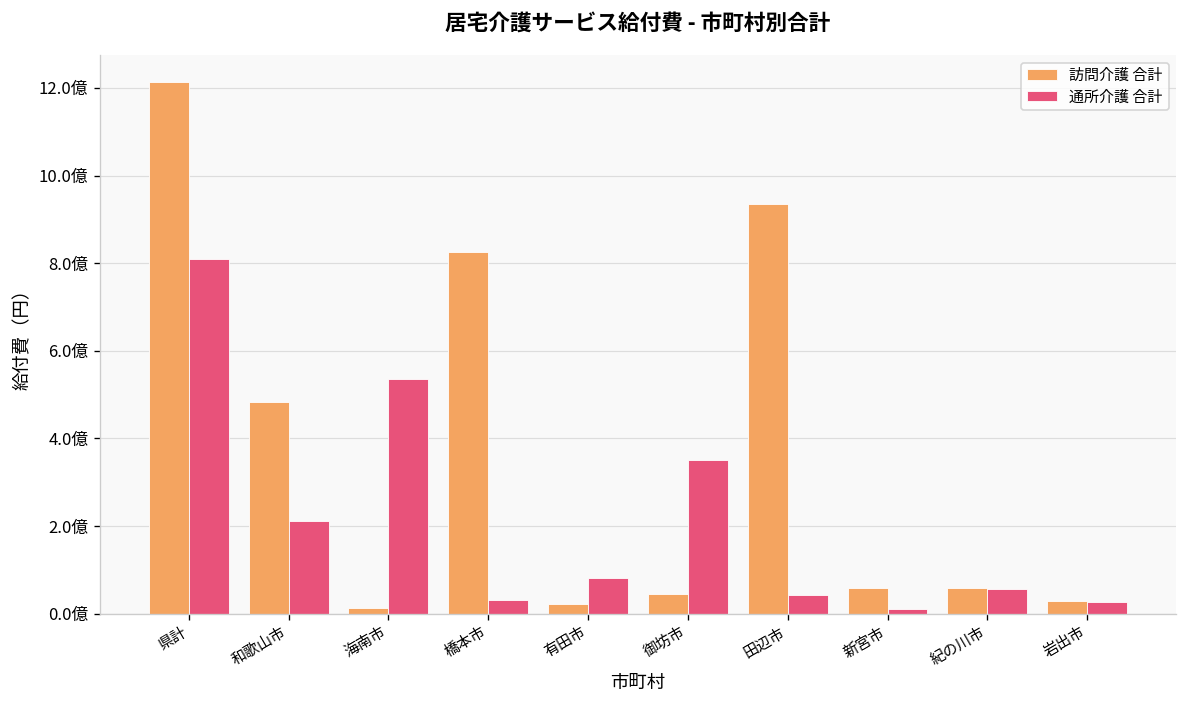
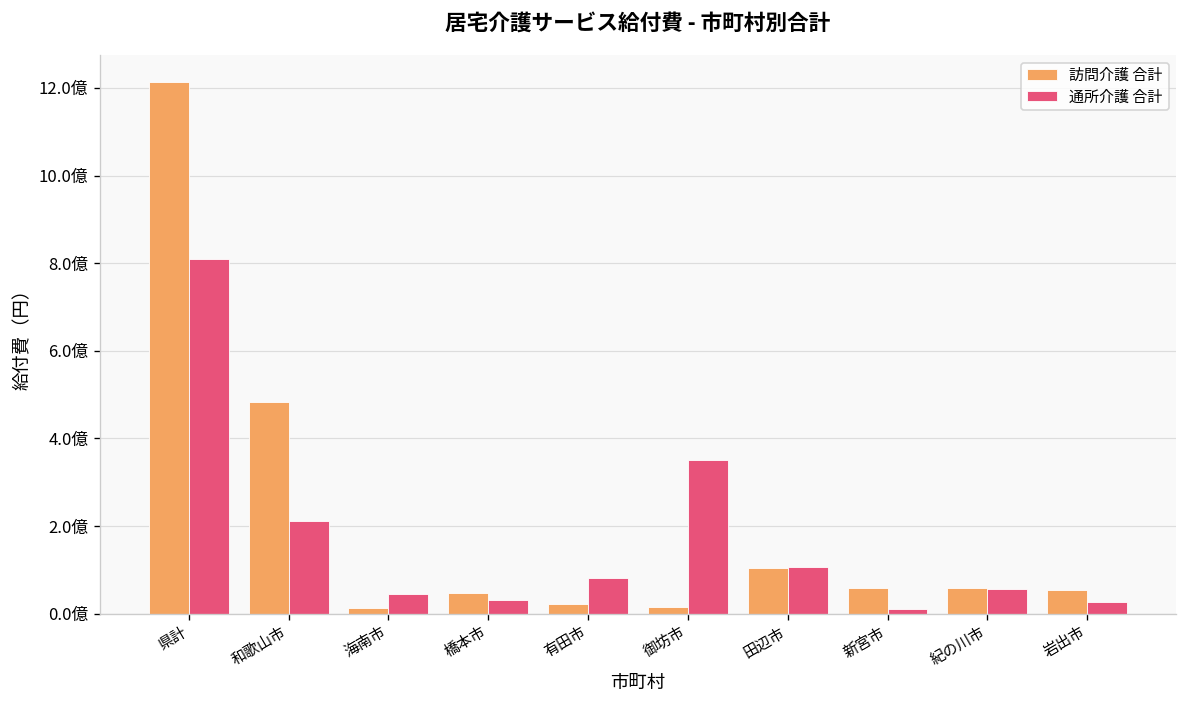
  {
    "訪問介護 合計": {
      "県計": "12.1億",
      "和歌山市": "4.8億",
      "海南市": "0.1億",
-     "橋本市": "8.3億",
+     "橋本市": "0.5億",
      "有田市": "0.2億",
-     "御坊市": "0.5億",
-     "田辺市": "9.3億",
+     "御坊市": "0.2億",
+     "田辺市": "1.0億",
      "新宮市": "0.6億",
      "紀の川市": "0.6億",
-     "岩出市": "0.3億"
+     "岩出市": "0.5億"
    },
    "通所介護 合計": {
      "県計": "8.1億",
      "和歌山市": "2.1億",
-     "海南市": "5.3億",
+     "海南市": "0.4億",
      "橋本市": "0.3億",
      "有田市": "0.8億",
      "御坊市": "3.5億",
-     "田辺市": "0.4億",
+     "田辺市": "1.1億",
      "新宮市": "0.1億",
      "紀の川市": "0.6億",
      "岩出市": "0.3億"
    }
  }
